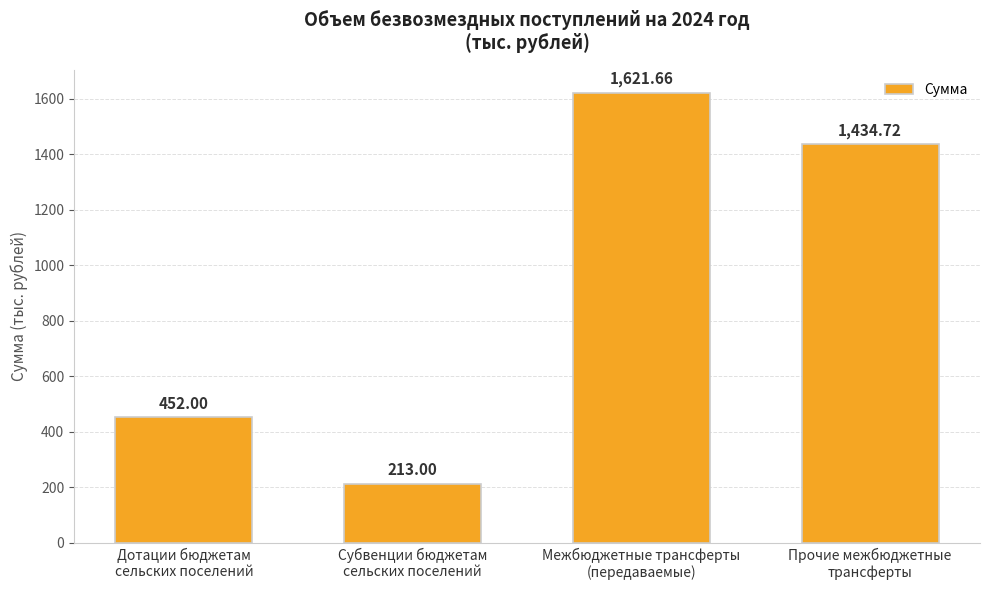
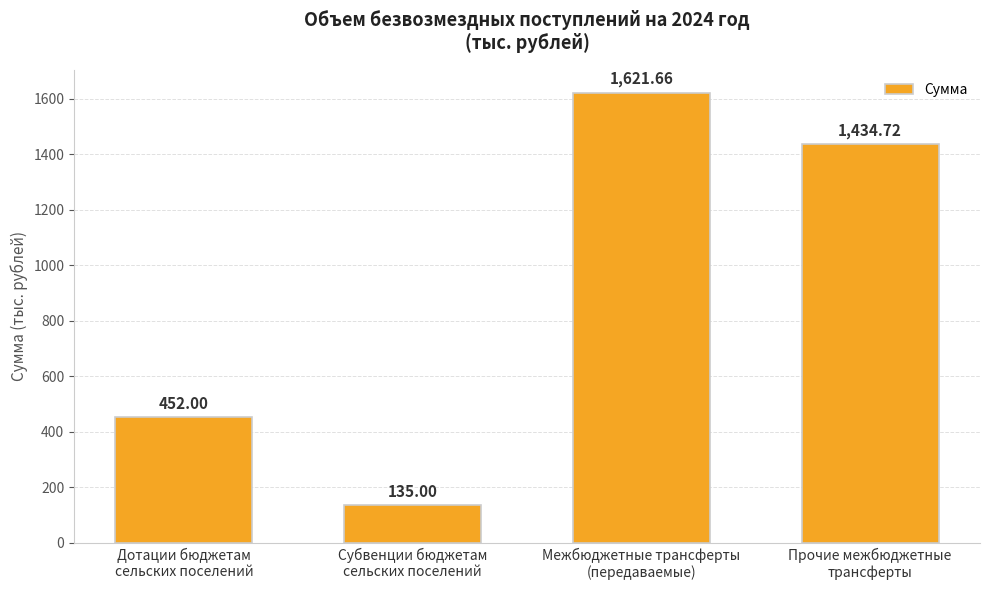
  {
    "Дотации бюджетам сельских поселений": "452.00",
-   "Субвенции бюджетам сельских поселений": "213.00",
+   "Субвенции бюджетам сельских поселений": "135.00",
    "Межбюджетные трансферты (передаваемые)": "1,621.66",
    "Прочие межбюджетные трансферты": "1,434.72"
  }
